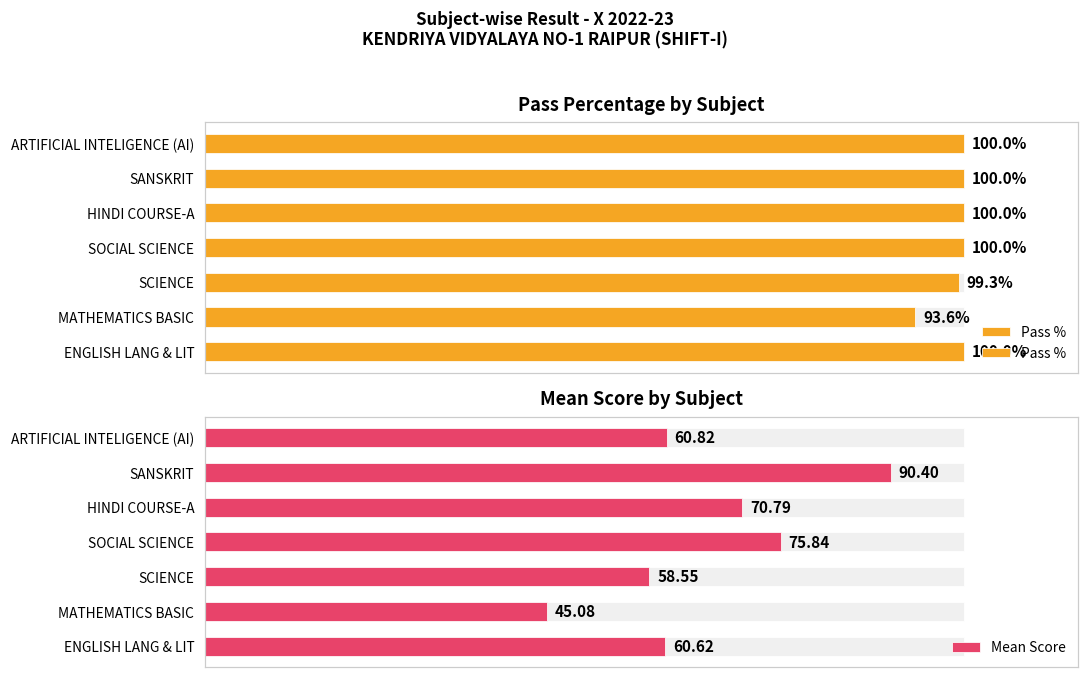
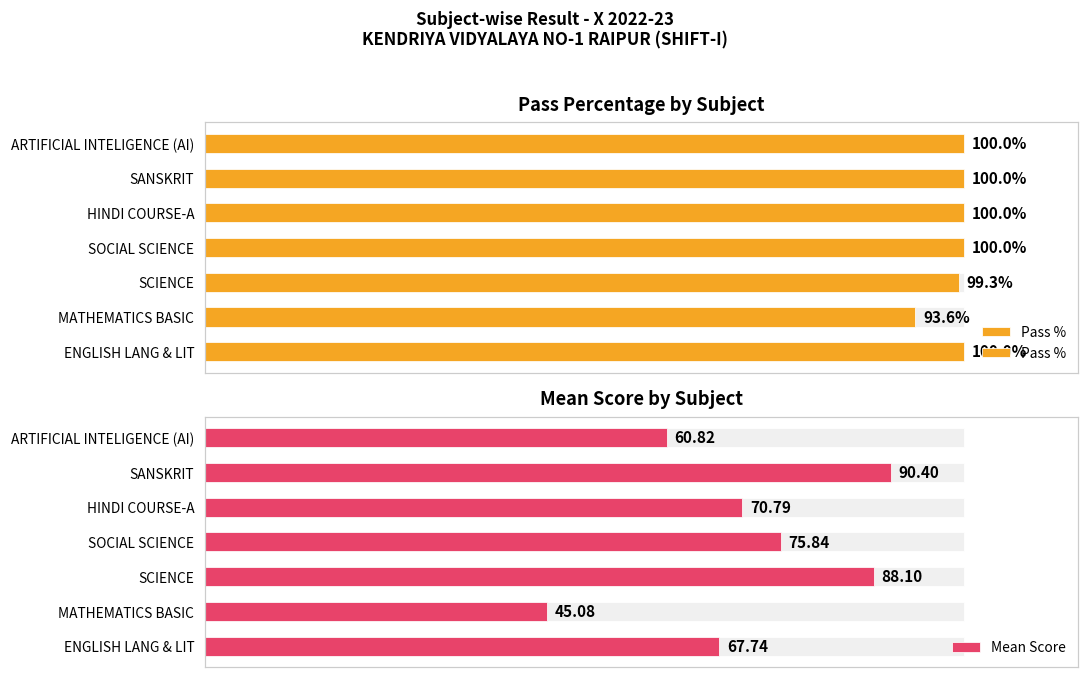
  {
    "Pass Percentage by Subject": {
      "Pass %": {
        "ARTIFICIAL INTELIGENCE (AI)": "100.0%",
        "SANSKRIT": "100.0%",
        "HINDI COURSE-A": "100.0%",
        "SOCIAL SCIENCE": "100.0%",
        "ENGLISH LANG & LIT": "100.0%"
      }
    },
    "Mean Score by Subject": {
      "Mean Score": {
-       "SCIENCE": "58.55",
-       "ENGLISH LANG & LIT": "60.62"
+       "SCIENCE": "88.10",
+       "ENGLISH LANG & LIT": "67.74"
      }
    }
  }
